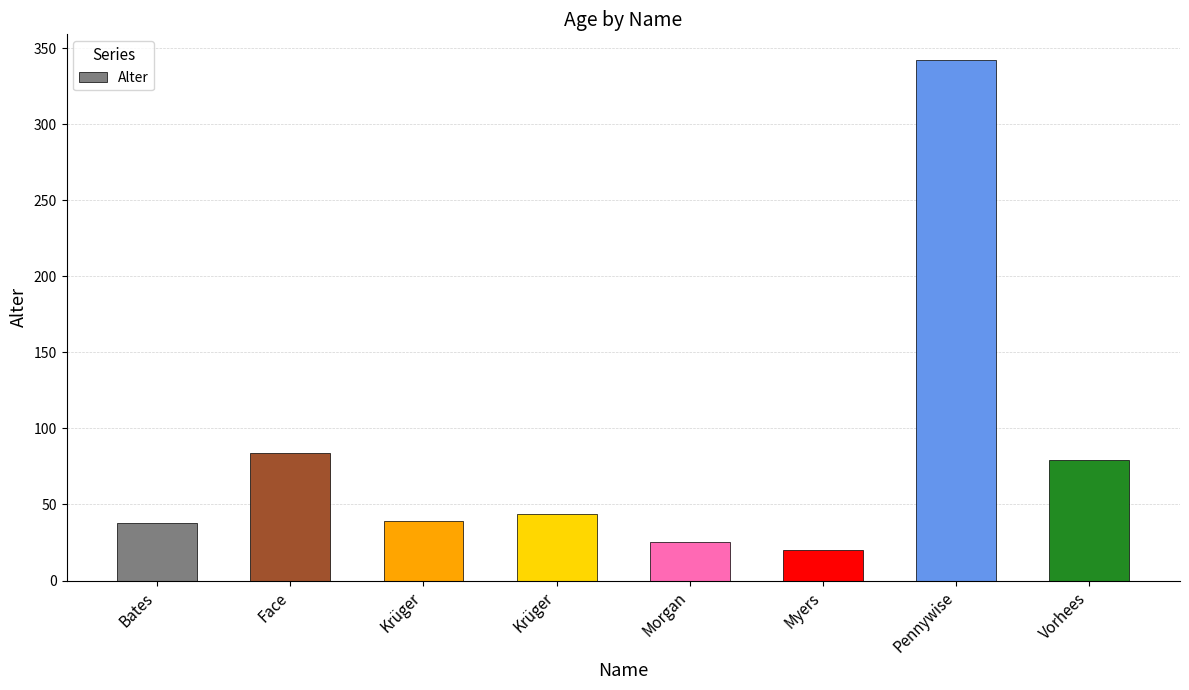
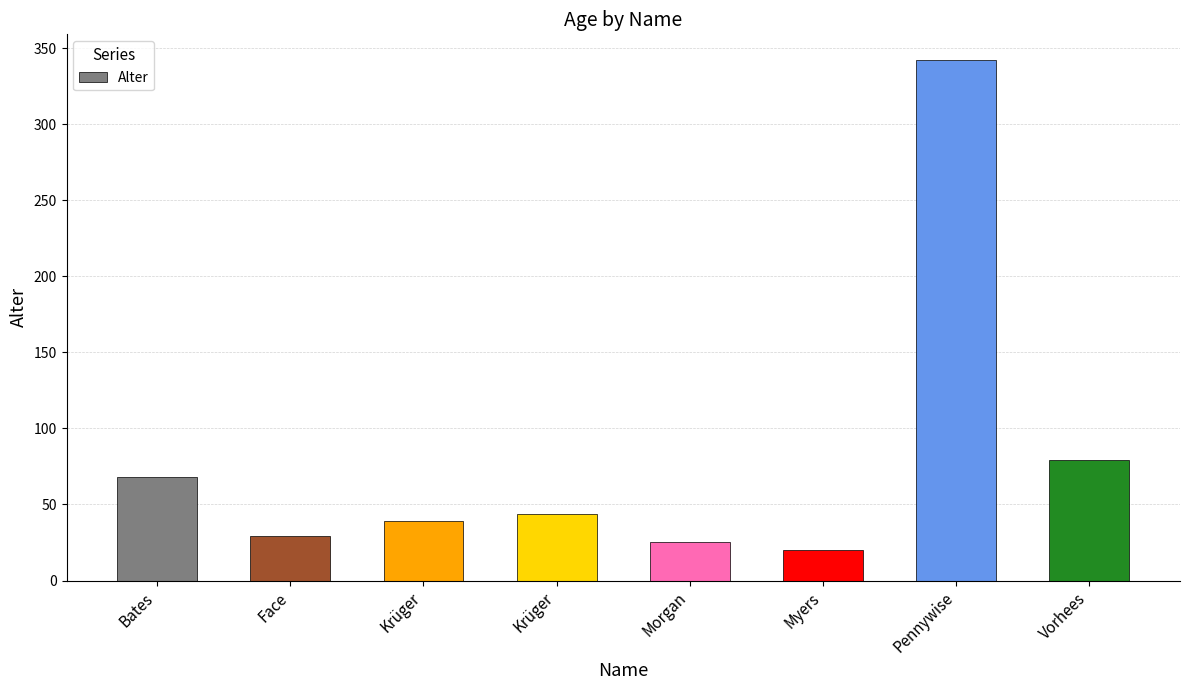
  {
-   "Bates": 38,
-   "Face": 84,
+   "Bates": 68,
+   "Face": 29,
    "Morgan": 25,
    "Myers": 20,
    "Pennywise": 342,
    "Vorhees": 79
  }
